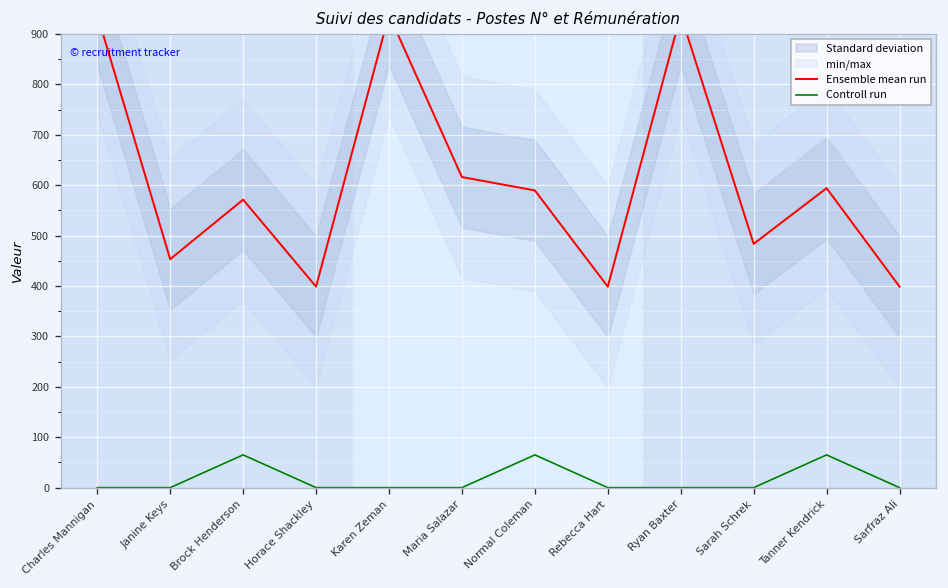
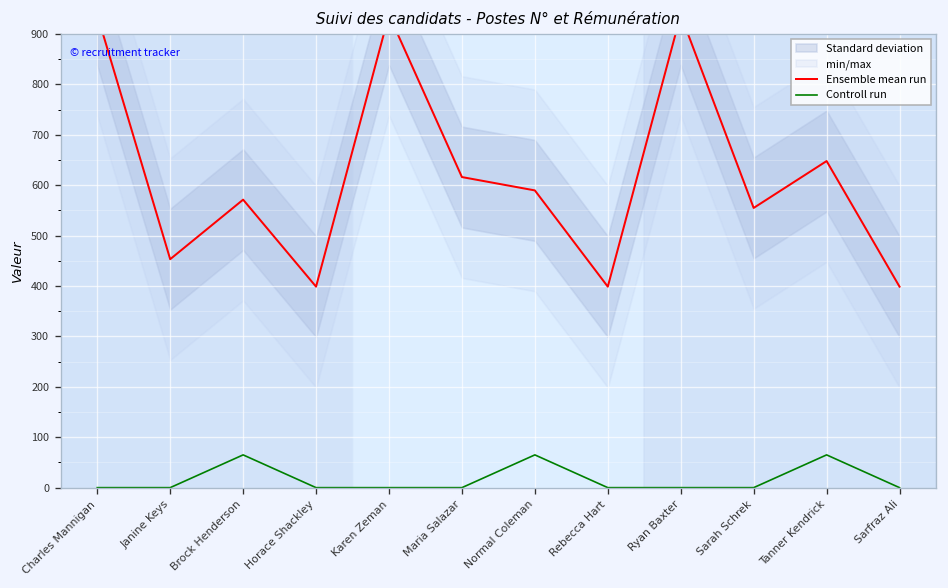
  {
    "Ensemble mean run": {
      "Janine Keys": 450,
      "Brock Henderson": 570,
      "Horace Shackley": 400,
      "Maria Salazar": 620,
      "Normal Coleman": 590,
      "Rebecca Hart": 400,
-     "Sarah Schrek": 480,
-     "Tanner Kendrick": 590,
+     "Sarah Schrek": 550,
+     "Tanner Kendrick": 650,
      "Sarfraz Ali": 400
    },
    "Controll run": {
      "Charles Mannigan": 0,
      "Janine Keys": 0,
      "Brock Henderson": 70,
      "Horace Shackley": 0,
      "Karen Zeman": 0,
      "Maria Salazar": 0,
      "Normal Coleman": 70,
      "Rebecca Hart": 0,
      "Ryan Baxter": 0,
      "Sarah Schrek": 0,
      "Tanner Kendrick": 70,
      "Sarfraz Ali": 0
    }
  }
